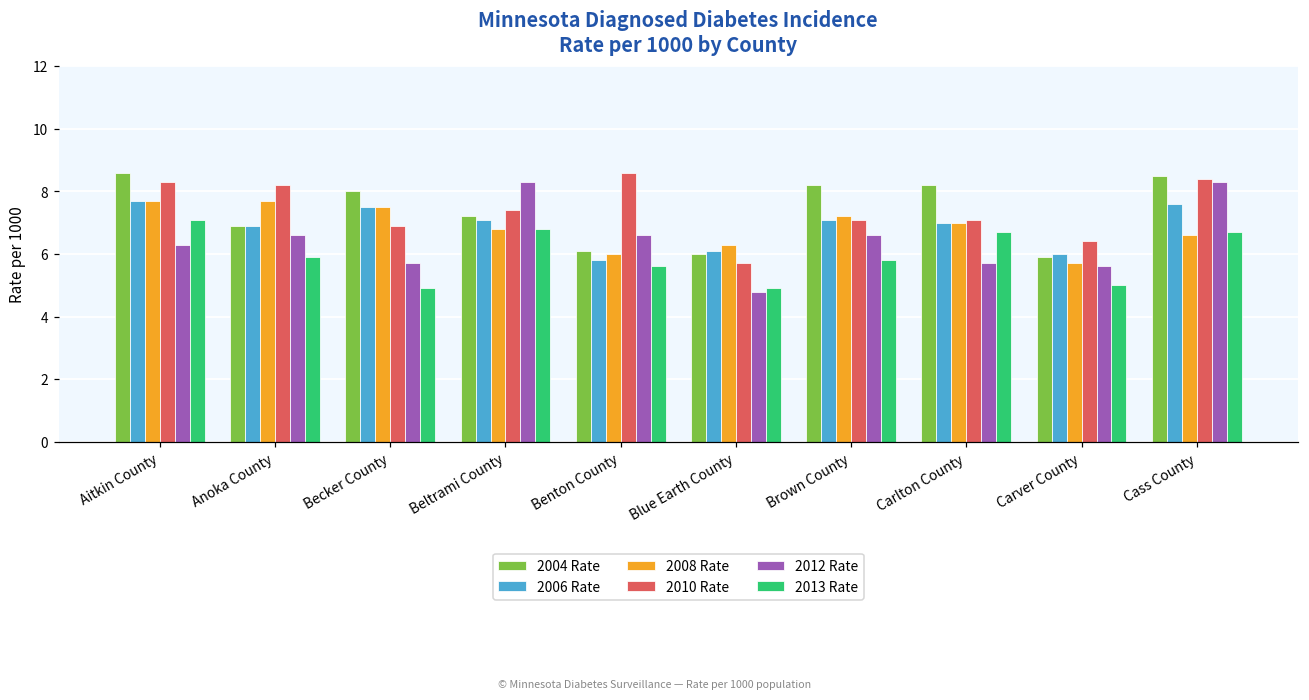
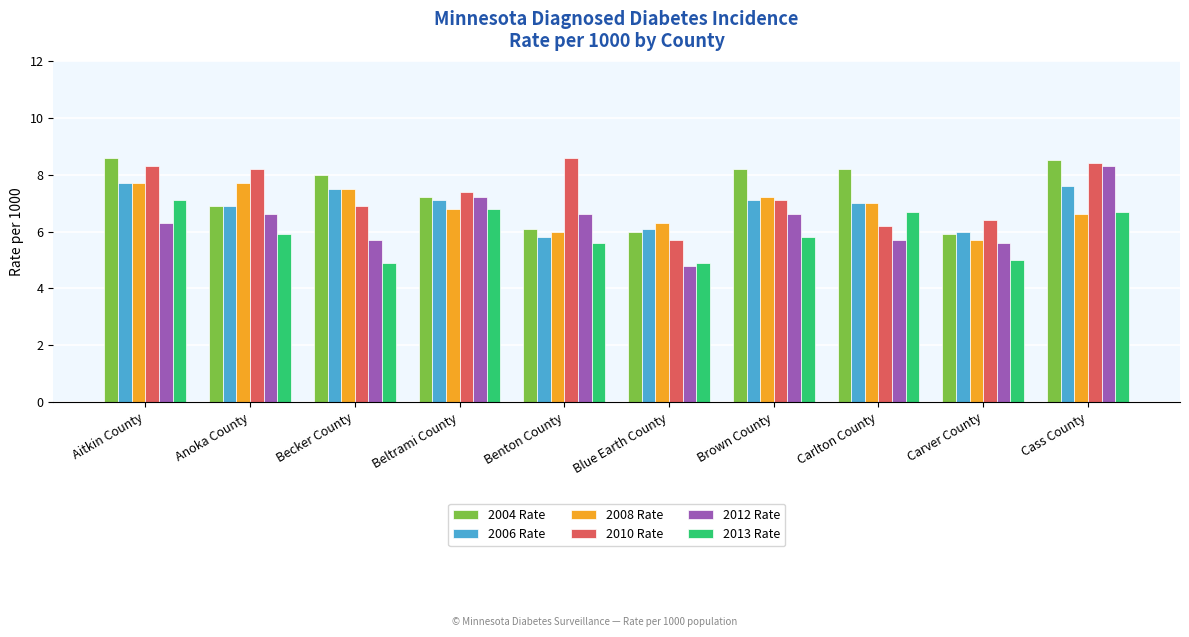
  {
    "2004 Rate": {
      "Aitkin County": 8.6,
      "Anoka County": 6.9,
      "Becker County": 8.0,
      "Beltrami County": 7.2,
      "Benton County": 6.1,
      "Blue Earth County": 6.0,
      "Brown County": 8.2,
      "Carlton County": 8.2,
      "Carver County": 5.9,
      "Cass County": 8.5
    },
    "2006 Rate": {
      "Aitkin County": 7.7,
      "Anoka County": 6.9,
      "Becker County": 7.5,
      "Beltrami County": 7.1,
      "Benton County": 5.8,
      "Blue Earth County": 6.1,
      "Brown County": 7.1,
      "Carlton County": 7.0,
      "Carver County": 6.0,
      "Cass County": 7.6
    },
    "2008 Rate": {
      "Aitkin County": 7.7,
      "Anoka County": 7.7,
      "Becker County": 7.5,
      "Beltrami County": 6.8,
      "Benton County": 6.0,
      "Blue Earth County": 6.3,
      "Brown County": 7.2,
      "Carlton County": 7.0,
      "Carver County": 5.7,
      "Cass County": 6.6
    },
    "2010 Rate": {
      "Aitkin County": 8.3,
      "Anoka County": 8.2,
      "Becker County": 6.9,
      "Beltrami County": 7.4,
      "Benton County": 8.6,
      "Blue Earth County": 5.7,
      "Brown County": 7.1,
-     "Carlton County": 7.1,
+     "Carlton County": 6.2,
      "Carver County": 6.4,
      "Cass County": 8.4
    },
    "2012 Rate": {
      "Aitkin County": 6.3,
      "Anoka County": 6.6,
      "Becker County": 5.7,
-     "Beltrami County": 8.3,
+     "Beltrami County": 7.2,
      "Benton County": 6.6,
      "Blue Earth County": 4.8,
      "Brown County": 6.6,
      "Carlton County": 5.7,
      "Carver County": 5.6,
      "Cass County": 8.3
    },
    "2013 Rate": {
      "Aitkin County": 7.1,
      "Anoka County": 5.9,
      "Becker County": 4.9,
      "Beltrami County": 6.8,
      "Benton County": 5.6,
      "Blue Earth County": 4.9,
      "Brown County": 5.8,
      "Carlton County": 6.7,
      "Carver County": 5.0,
      "Cass County": 6.7
    }
  }
